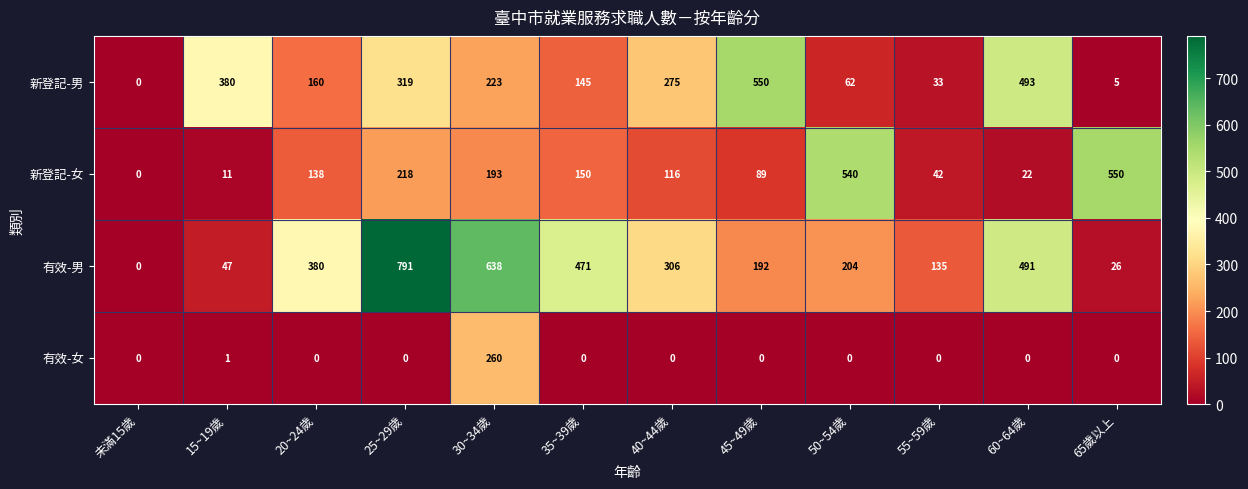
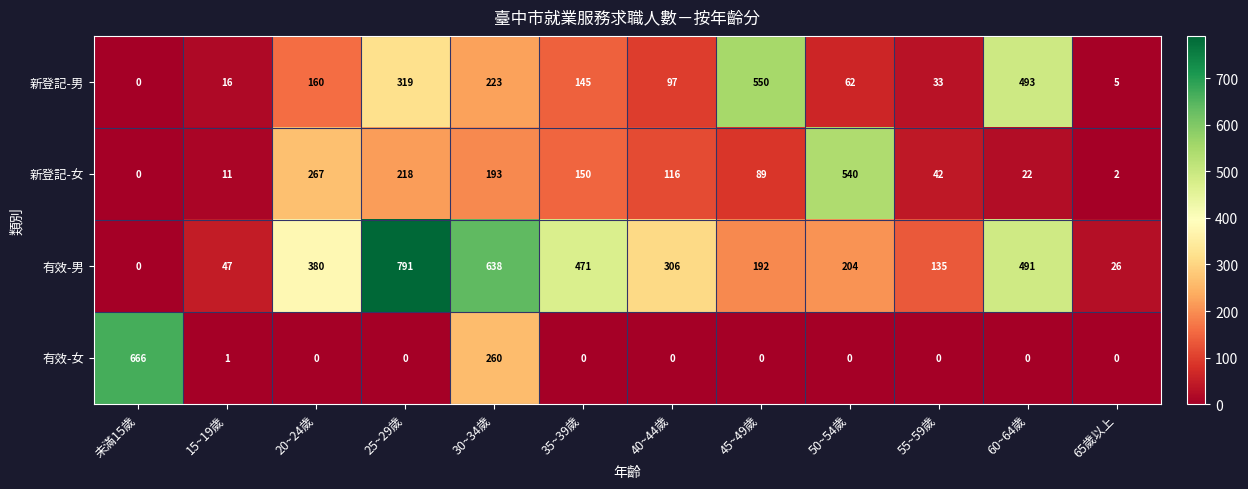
  {
    "新登記-男": {
      "未滿15歲": 0,
-     "15~19歲": 380,
+     "15~19歲": 16,
      "20~24歲": 160,
      "25~29歲": 319,
      "30~34歲": 223,
      "35~39歲": 145,
-     "40~44歲": 275,
+     "40~44歲": 97,
      "45~49歲": 550,
      "50~54歲": 62,
      "55~59歲": 33,
      "60~64歲": 493,
      "65歲以上": 5
    },
    "新登記-女": {
      "未滿15歲": 0,
      "15~19歲": 11,
-     "20~24歲": 138,
+     "20~24歲": 267,
      "25~29歲": 218,
      "30~34歲": 193,
      "35~39歲": 150,
      "40~44歲": 116,
      "45~49歲": 89,
      "50~54歲": 540,
      "55~59歲": 42,
      "60~64歲": 22,
-     "65歲以上": 550
+     "65歲以上": 2
    },
    "有效-男": {
      "未滿15歲": 0,
      "15~19歲": 47,
      "20~24歲": 380,
      "25~29歲": 791,
      "30~34歲": 638,
      "35~39歲": 471,
      "40~44歲": 306,
      "45~49歲": 192,
      "50~54歲": 204,
      "55~59歲": 135,
      "60~64歲": 491,
      "65歲以上": 26
    },
    "有效-女": {
-     "未滿15歲": 0,
+     "未滿15歲": 666,
      "15~19歲": 1,
      "20~24歲": 0,
      "25~29歲": 0,
      "30~34歲": 260,
      "35~39歲": 0,
      "40~44歲": 0,
      "45~49歲": 0,
      "50~54歲": 0,
      "55~59歲": 0,
      "60~64歲": 0,
      "65歲以上": 0
    }
  }
